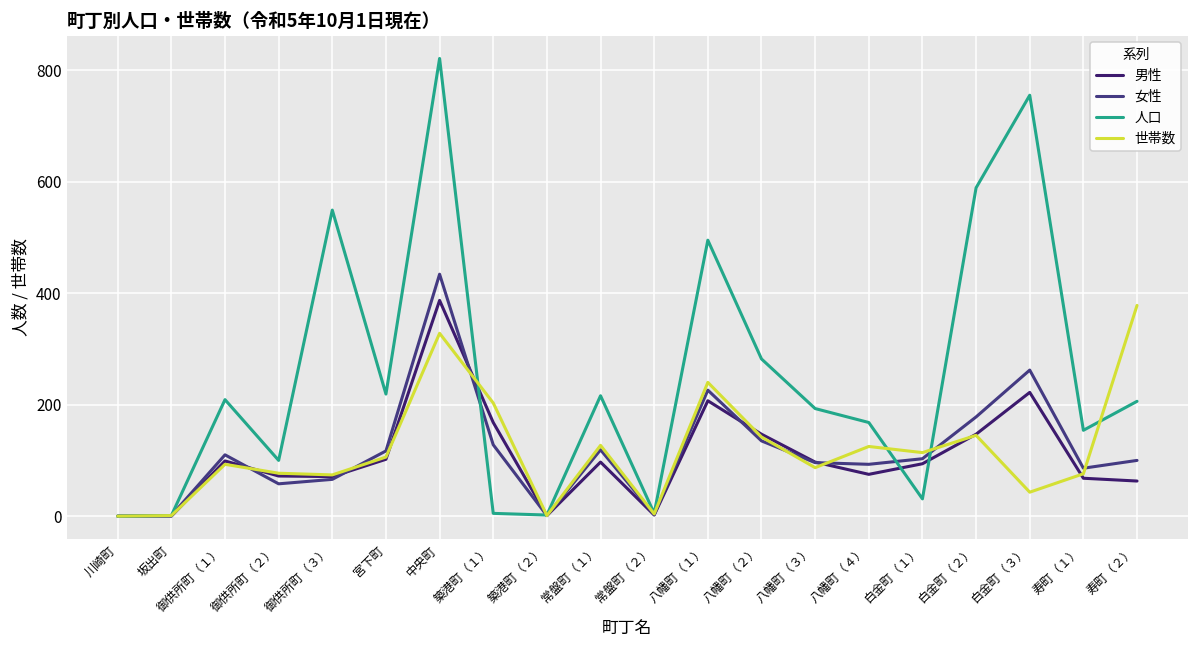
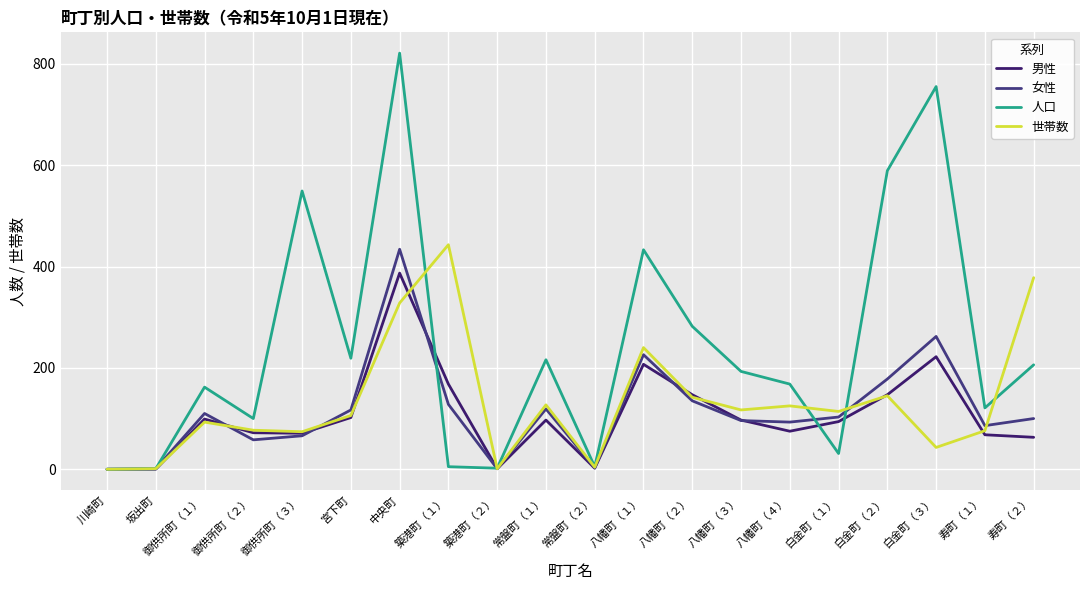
  {
    "人口": {
-     "御供所町（１）": 210,
+     "御供所町（１）": 160,
      "御供所町（２）": 100,
      "御供所町（３）": 550,
      "宮下町": 220,
      "中央町": 820,
      "築港町（１）": 10,
      "常盤町（１）": 220,
-     "八幡町（１）": 500,
+     "八幡町（１）": 430,
      "八幡町（２）": 280,
      "八幡町（３）": 190,
      "八幡町（４）": 170,
      "白金町（１）": 30,
      "白金町（２）": 590,
      "白金町（３）": 760,
-     "寿町（１）": 150,
+     "寿町（１）": 120,
      "寿町（２）": 210
    },
    "世帯数": {
      "御供所町（１）": 90,
      "中央町": 330,
-     "築港町（１）": 200,
+     "築港町（１）": 440,
      "常盤町（１）": 130,
      "八幡町（１）": 240,
      "八幡町（２）": 140,
-     "八幡町（３）": 90,
+     "八幡町（３）": 120,
      "八幡町（４）": 130,
      "白金町（１）": 110,
      "白金町（３）": 40,
      "寿町（１）": 80,
      "寿町（２）": 380
    }
  }
